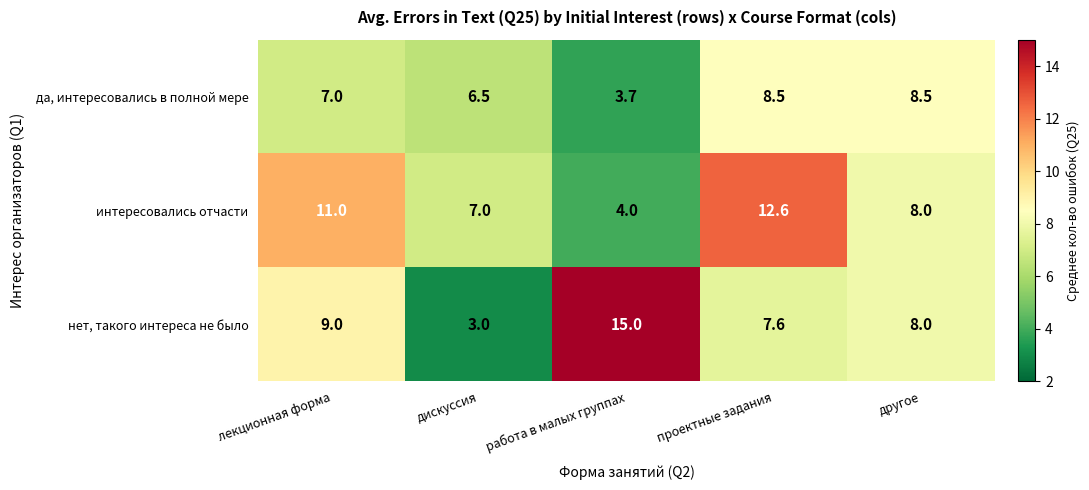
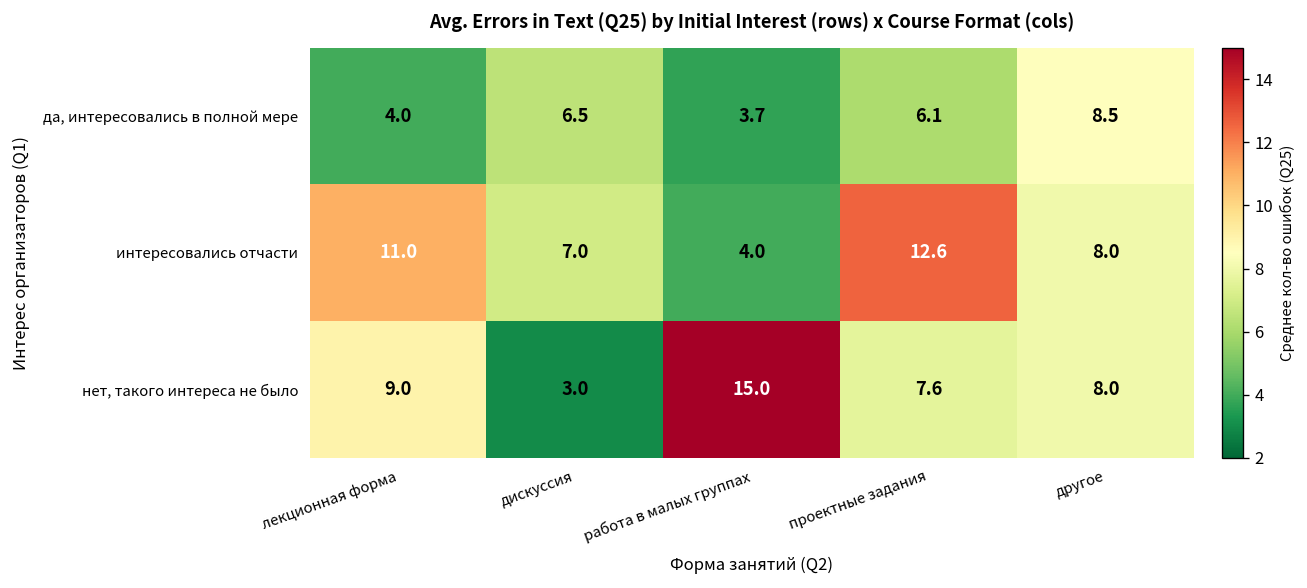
  {
    "да, интересовались в полной мере": {
-     "лекционная форма": 7.0,
+     "лекционная форма": 4.0,
      "дискуссия": 6.5,
      "работа в малых группах": 3.7,
-     "проектные задания": 8.5,
+     "проектные задания": 6.1,
      "другое": 8.5
    },
    "интересовались отчасти": {
      "лекционная форма": 11.0,
      "дискуссия": 7.0,
      "работа в малых группах": 4.0,
      "проектные задания": 12.6,
      "другое": 8.0
    },
    "нет, такого интереса не было": {
      "лекционная форма": 9.0,
      "дискуссия": 3.0,
      "работа в малых группах": 15.0,
      "проектные задания": 7.6,
      "другое": 8.0
    }
  }
